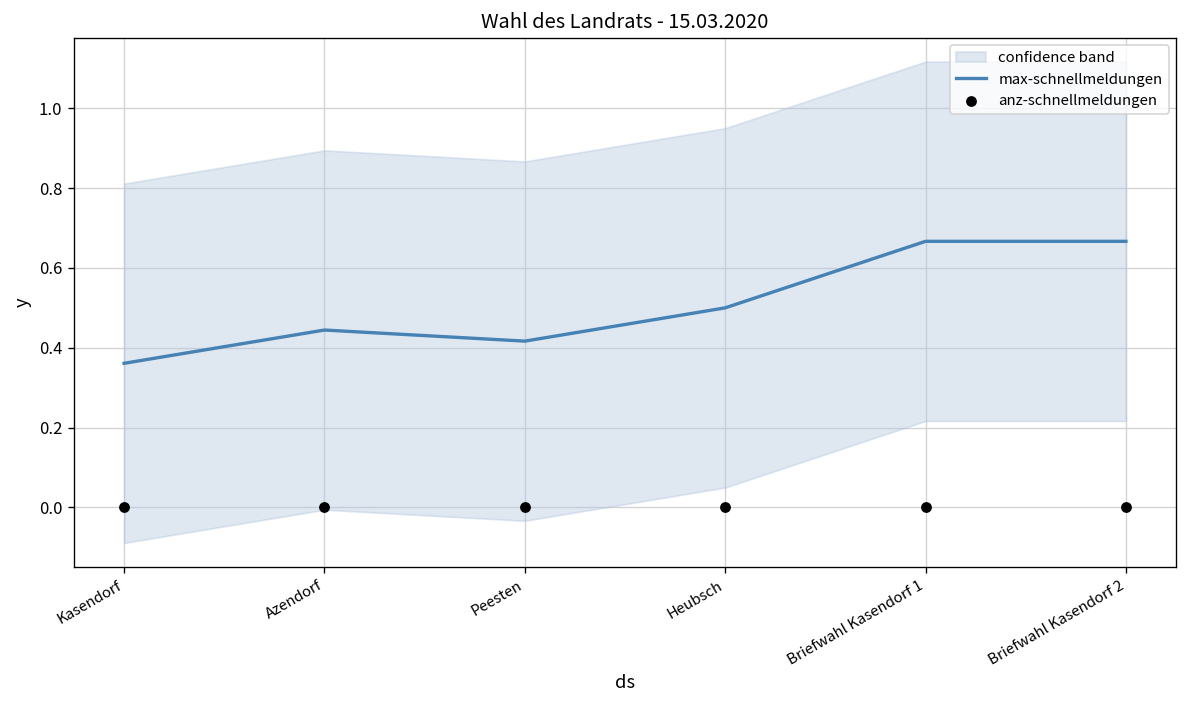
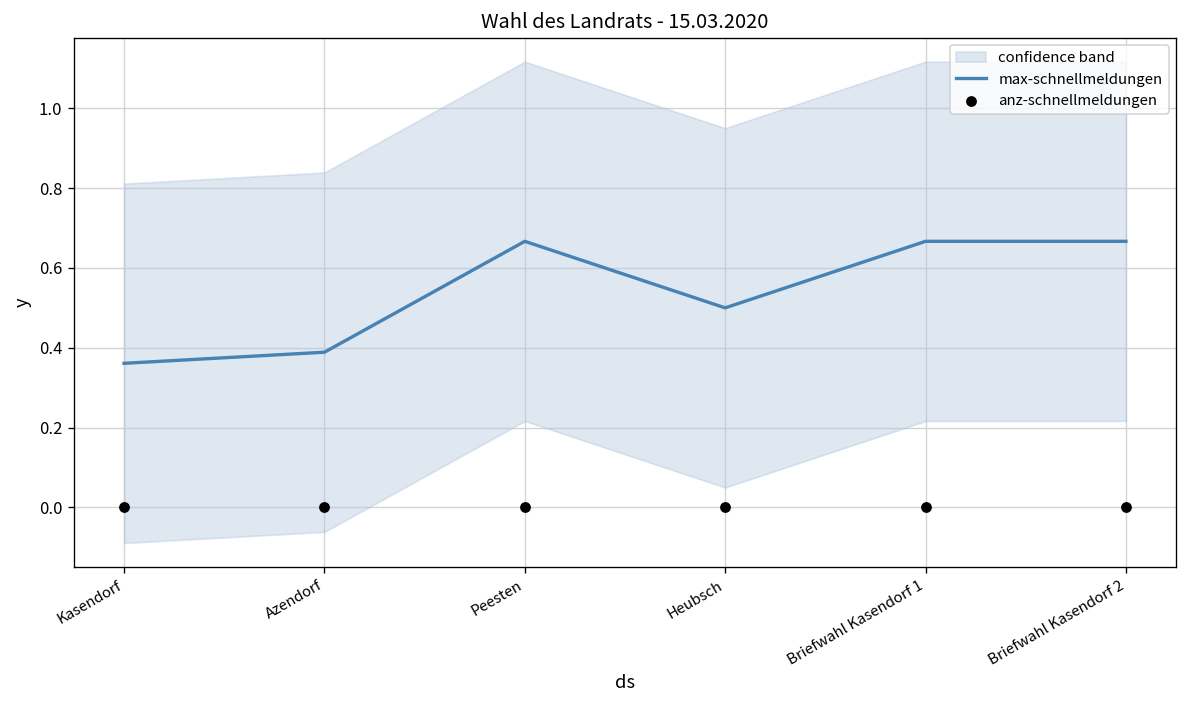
  {
    "max-schnellmeldungen": {
      "Kasendorf": 0.36,
-     "Azendorf": 0.44,
-     "Peesten": 0.42,
+     "Azendorf": 0.39,
+     "Peesten": 0.67,
      "Heubsch": 0.50,
      "Briefwahl Kasendorf 1": 0.67,
      "Briefwahl Kasendorf 2": 0.67
    }
  }
